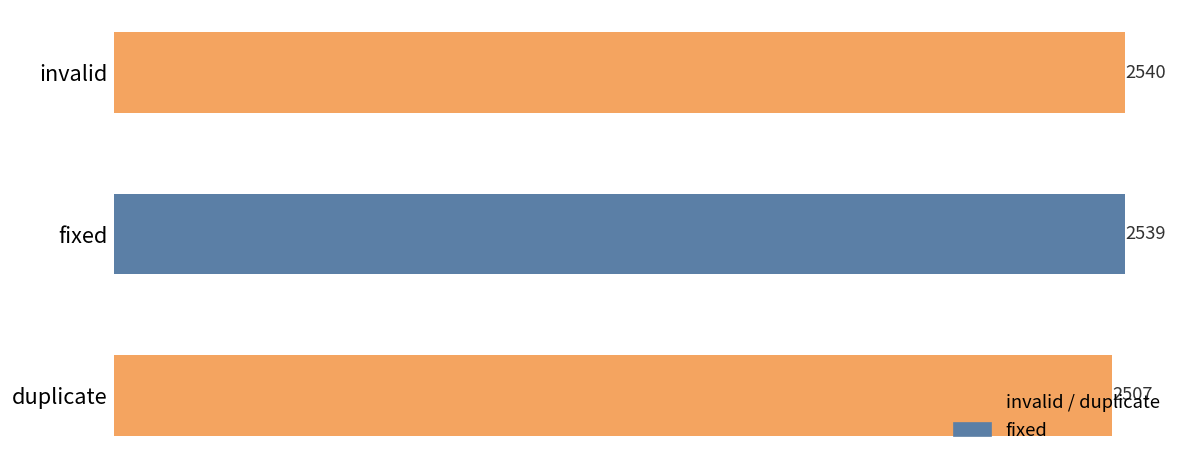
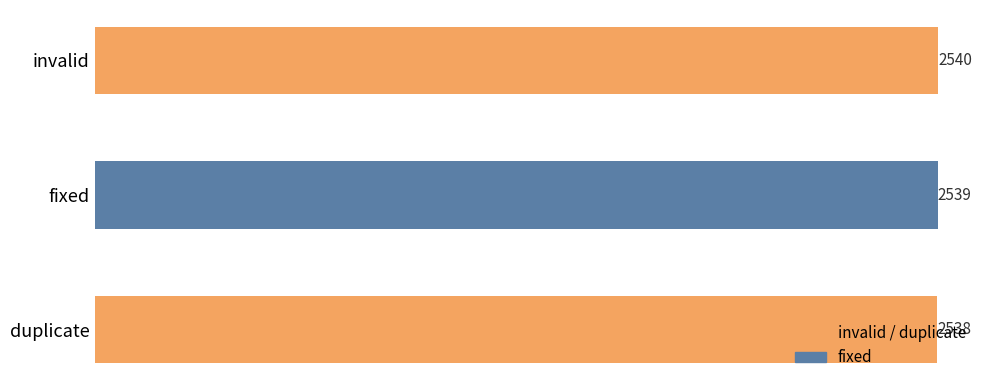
  {
    "invalid": 2540,
    "fixed": 2539,
-   "duplicate": 2507
+   "duplicate": 2538
  }
